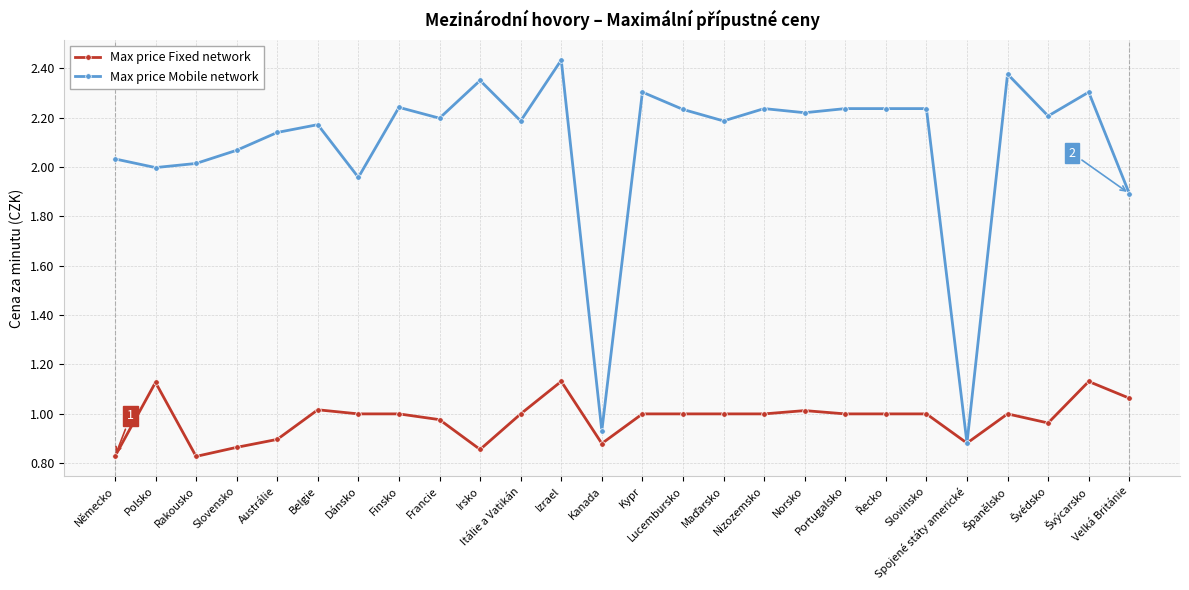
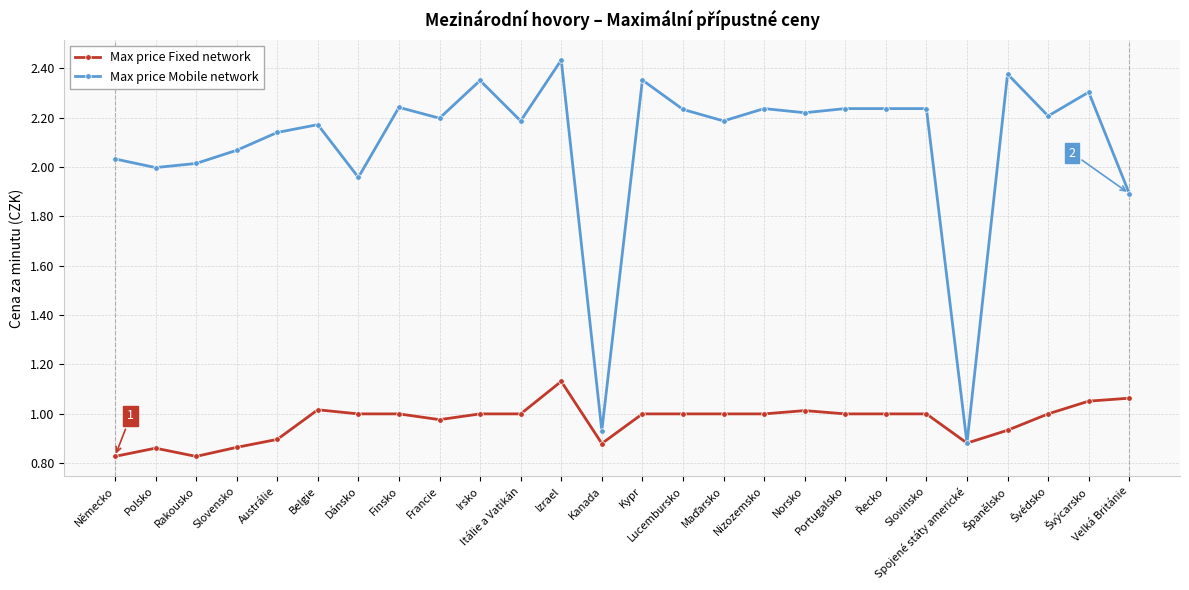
  {
    "Max price Fixed network": {
      "Německo": 0.83,
-     "Polsko": 1.13,
+     "Polsko": 0.86,
      "Rakousko": 0.83,
      "Slovensko": 0.86,
      "Austrálie": 0.90,
      "Belgie": 1.02,
      "Dánsko": 1.00,
      "Finsko": 1.00,
      "Francie": 0.98,
-     "Irsko": 0.86,
+     "Irsko": 1.00,
      "Itálie a Vatikán": 1.00,
      "Izrael": 1.13,
      "Kanada": 0.88,
      "Kypr": 1.00,
      "Lucembursko": 1.00,
      "Maďarsko": 1.00,
      "Nizozemsko": 1.00,
      "Norsko": 1.01,
      "Portugalsko": 1.00,
      "Řecko": 1.00,
      "Slovinsko": 1.00,
-     "Španělsko": 1.00,
-     "Švédsko": 0.96,
-     "Švýcarsko": 1.13,
+     "Španělsko": 0.93,
+     "Švédsko": 1.00,
+     "Švýcarsko": 1.05,
      "Velká Británie": 1.06
    },
    "Max price Mobile network": {
      "Německo": 2.03,
      "Polsko": 2.00,
      "Rakousko": 2.01,
      "Slovensko": 2.07,
      "Austrálie": 2.14,
      "Belgie": 2.17,
      "Dánsko": 1.96,
      "Finsko": 2.24,
      "Francie": 2.20,
      "Irsko": 2.35,
      "Itálie a Vatikán": 2.19,
      "Izrael": 2.43,
      "Kanada": 0.93,
-     "Kypr": 2.30,
+     "Kypr": 2.35,
      "Lucembursko": 2.23,
      "Maďarsko": 2.19,
      "Nizozemsko": 2.24,
      "Norsko": 2.22,
      "Portugalsko": 2.24,
      "Řecko": 2.24,
      "Slovinsko": 2.24,
      "Španělsko": 2.38,
      "Švédsko": 2.21,
      "Švýcarsko": 2.30,
      "Velká Británie": 1.89
    }
  }
